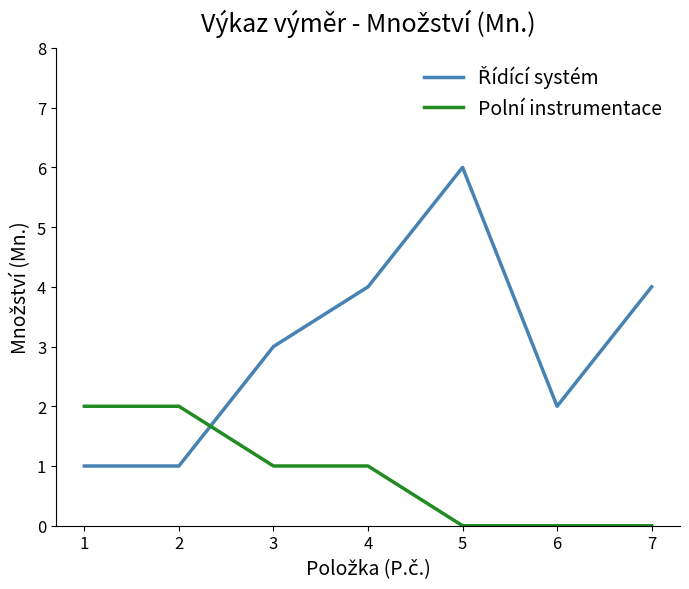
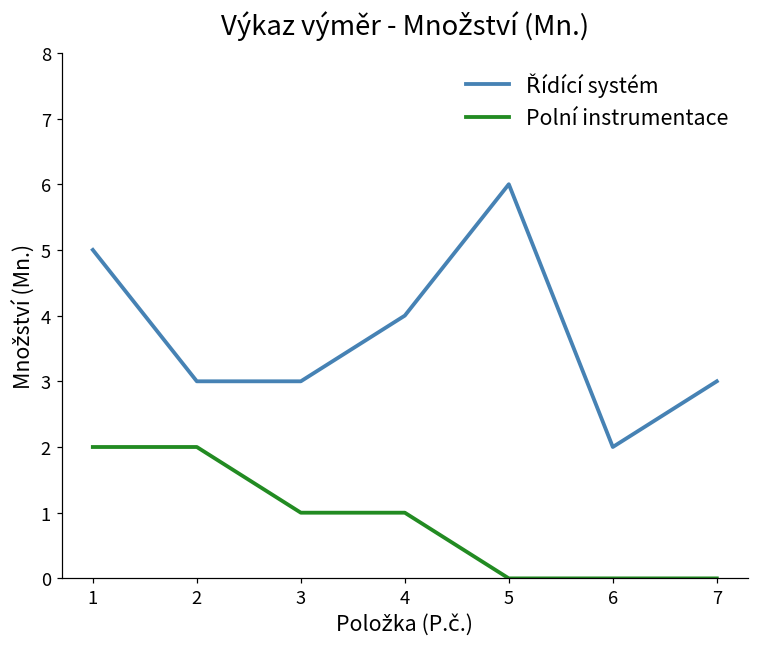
  {
    "Řídící systém": {
-     "1": 1,
-     "2": 1,
+     "1": 5,
+     "2": 3,
      "3": 3,
      "4": 4,
      "5": 6,
      "6": 2,
-     "7": 4
+     "7": 3
    },
    "Polní instrumentace": {
      "1": 2,
      "2": 2,
      "3": 1,
      "4": 1,
      "5": 0,
      "6": 0,
      "7": 0
    }
  }
